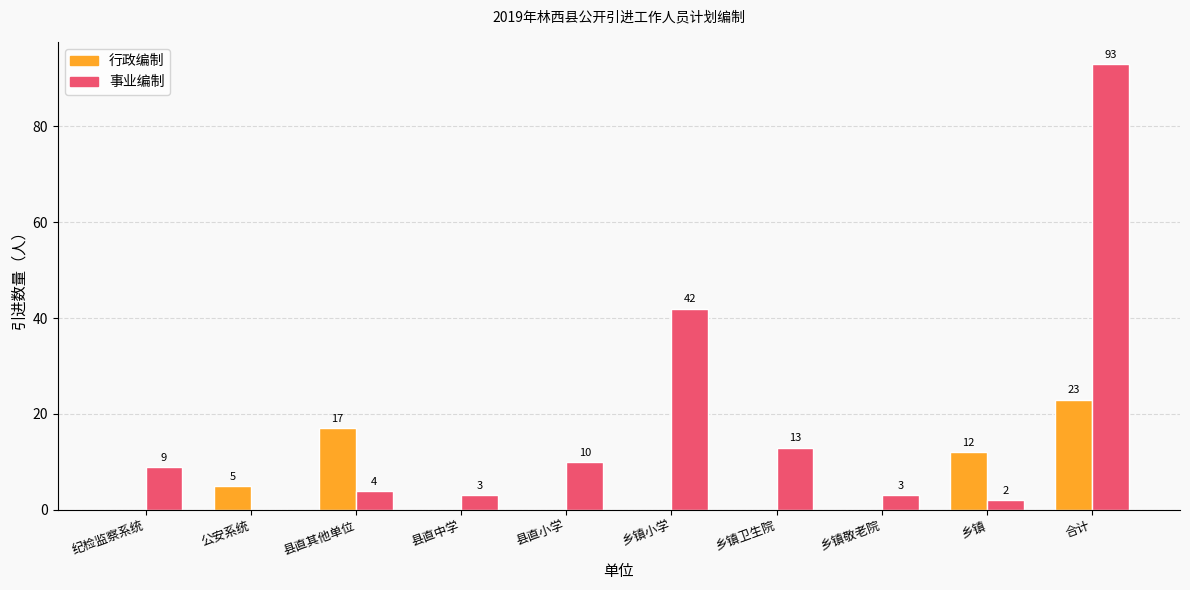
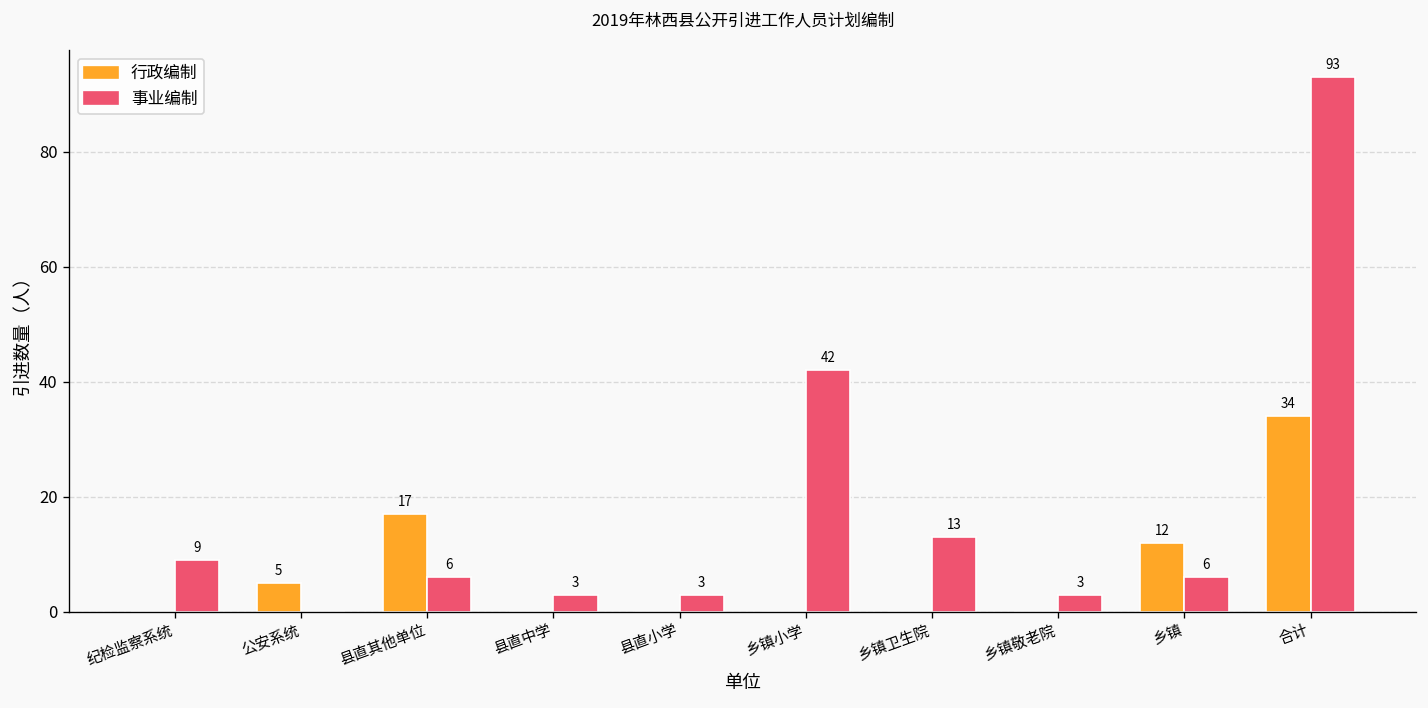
  {
    "行政编制": {
      "公安系统": 5,
      "县直其他单位": 17,
      "乡镇": 12,
-     "合计": 23
+     "合计": 34
    },
    "事业编制": {
      "纪检监察系统": 9,
-     "县直其他单位": 4,
+     "县直其他单位": 6,
      "县直中学": 3,
-     "县直小学": 10,
+     "县直小学": 3,
      "乡镇小学": 42,
      "乡镇卫生院": 13,
      "乡镇敬老院": 3,
-     "乡镇": 2,
+     "乡镇": 6,
      "合计": 93
    }
  }
